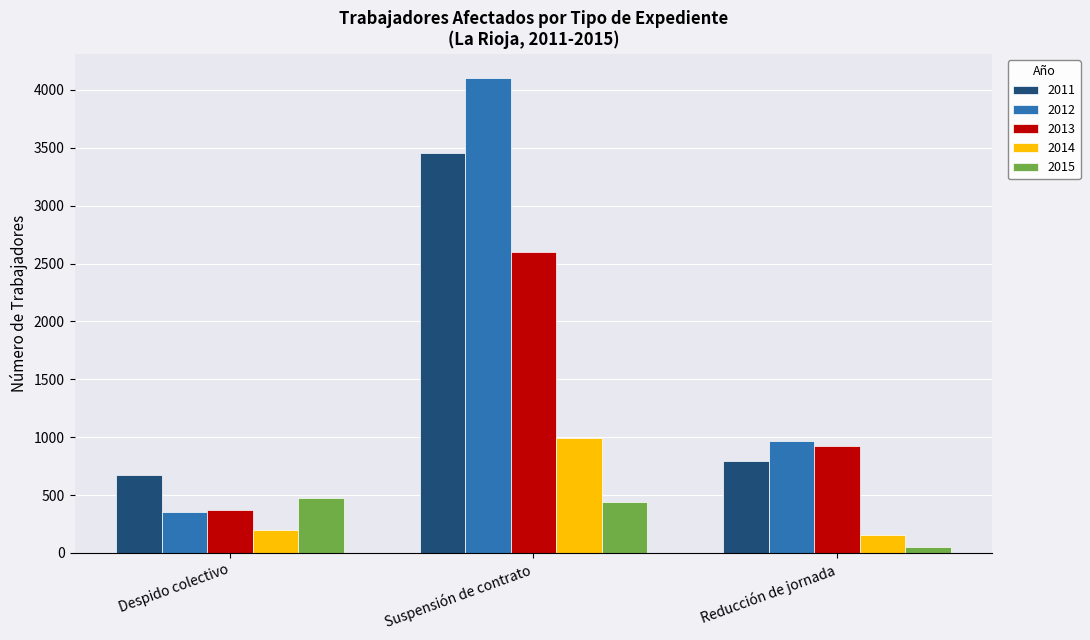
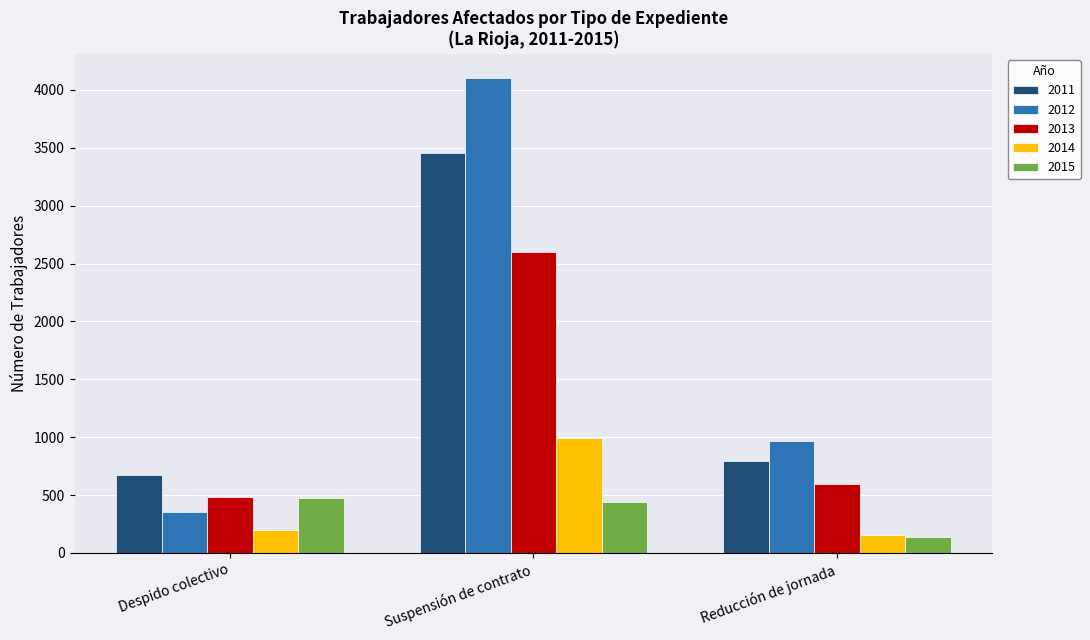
  {
    "2011": {
      "Despido colectivo": 680,
      "Suspensión de contrato": 3450,
      "Reducción de jornada": 790
    },
    "2012": {
      "Despido colectivo": 360,
      "Suspensión de contrato": 4110,
      "Reducción de jornada": 970
    },
    "2013": {
-     "Despido colectivo": 370,
+     "Despido colectivo": 490,
      "Suspensión de contrato": 2600,
-     "Reducción de jornada": 920
+     "Reducción de jornada": 600
    },
    "2014": {
      "Despido colectivo": 190,
      "Suspensión de contrato": 990,
      "Reducción de jornada": 160
    },
    "2015": {
      "Despido colectivo": 470,
      "Suspensión de contrato": 440,
-     "Reducción de jornada": 50
+     "Reducción de jornada": 140
    }
  }
